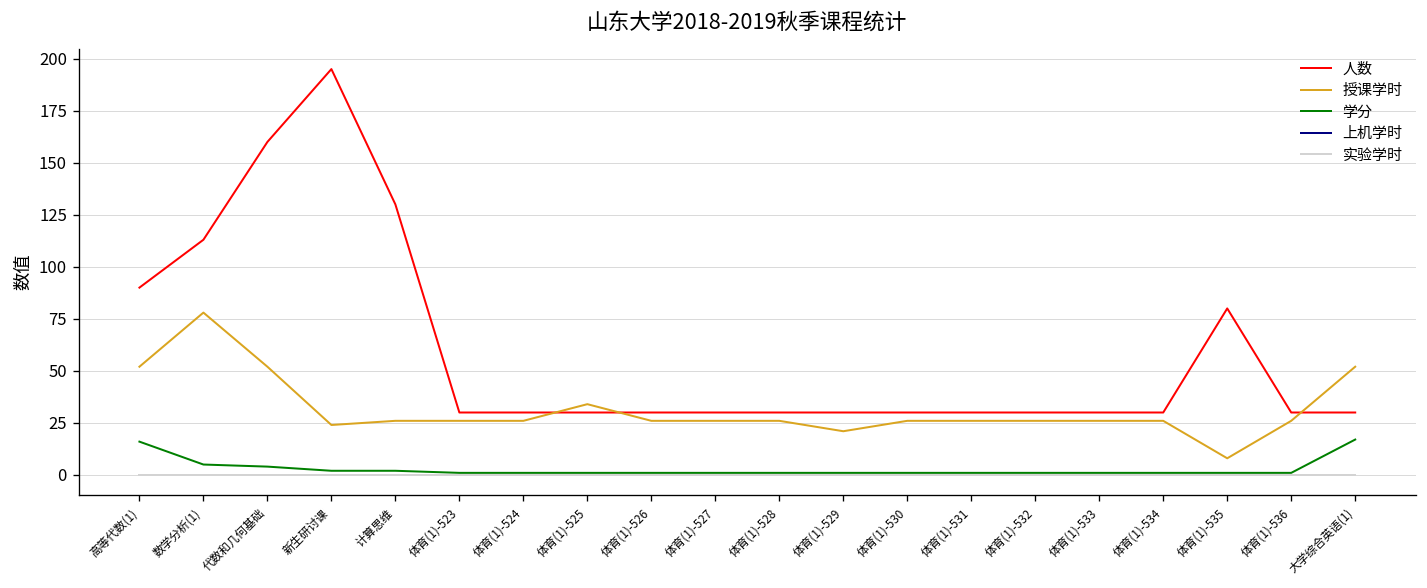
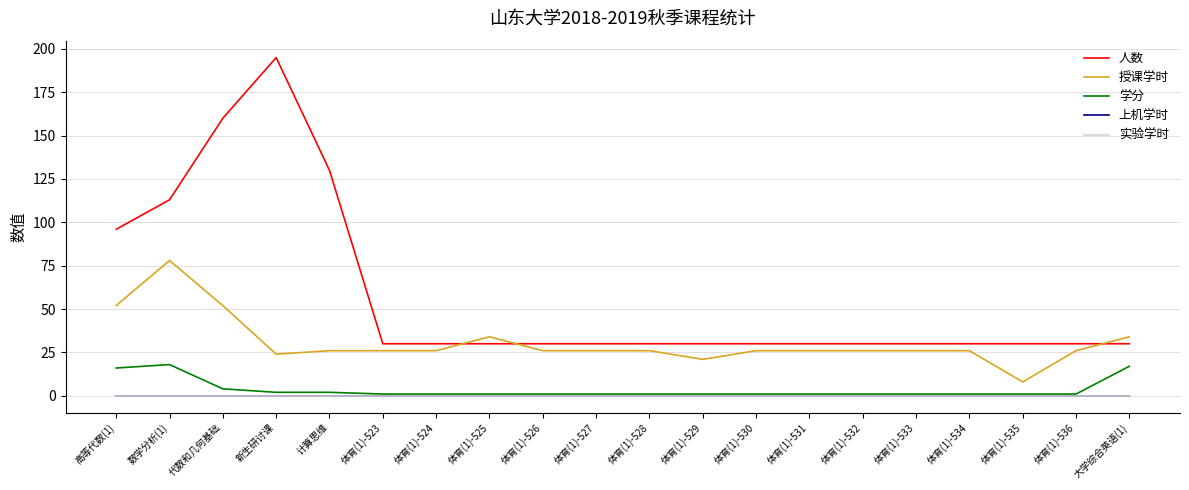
  {
    "人数": {
-     "高等代数(1)": 90,
+     "高等代数(1)": 96,
      "数学分析(1)": 113,
      "代数和几何基础": 160,
      "新生研讨课": 195,
      "计算思维": 130,
      "体育(1)-523": 30,
      "体育(1)-524": 30,
      "体育(1)-525": 30,
      "体育(1)-526": 30,
      "体育(1)-527": 30,
      "体育(1)-528": 30,
      "体育(1)-529": 30,
      "体育(1)-530": 30,
      "体育(1)-531": 30,
      "体育(1)-532": 30,
      "体育(1)-533": 30,
      "体育(1)-534": 30,
-     "体育(1)-535": 80,
+     "体育(1)-535": 30,
      "体育(1)-536": 30,
      "大学综合英语(1)": 30
    },
    "授课学时": {
      "高等代数(1)": 52,
      "数学分析(1)": 78,
      "代数和几何基础": 52,
      "新生研讨课": 24,
      "计算思维": 26,
      "体育(1)-523": 26,
      "体育(1)-524": 26,
      "体育(1)-525": 34,
      "体育(1)-526": 26,
      "体育(1)-527": 26,
      "体育(1)-528": 26,
      "体育(1)-529": 21,
      "体育(1)-530": 26,
      "体育(1)-531": 26,
      "体育(1)-532": 26,
      "体育(1)-533": 26,
      "体育(1)-534": 26,
      "体育(1)-535": 8,
      "体育(1)-536": 26,
-     "大学综合英语(1)": 52
+     "大学综合英语(1)": 34
    },
    "学分": {
      "高等代数(1)": 16,
-     "数学分析(1)": 5,
+     "数学分析(1)": 18,
      "代数和几何基础": 4,
      "新生研讨课": 2,
      "计算思维": 2,
      "大学综合英语(1)": 17
    },
    "实验学时": {
      "高等代数(1)": 0,
      "数学分析(1)": 0,
      "代数和几何基础": 0,
      "新生研讨课": 0,
      "计算思维": 0,
      "大学综合英语(1)": 0
    }
  }
